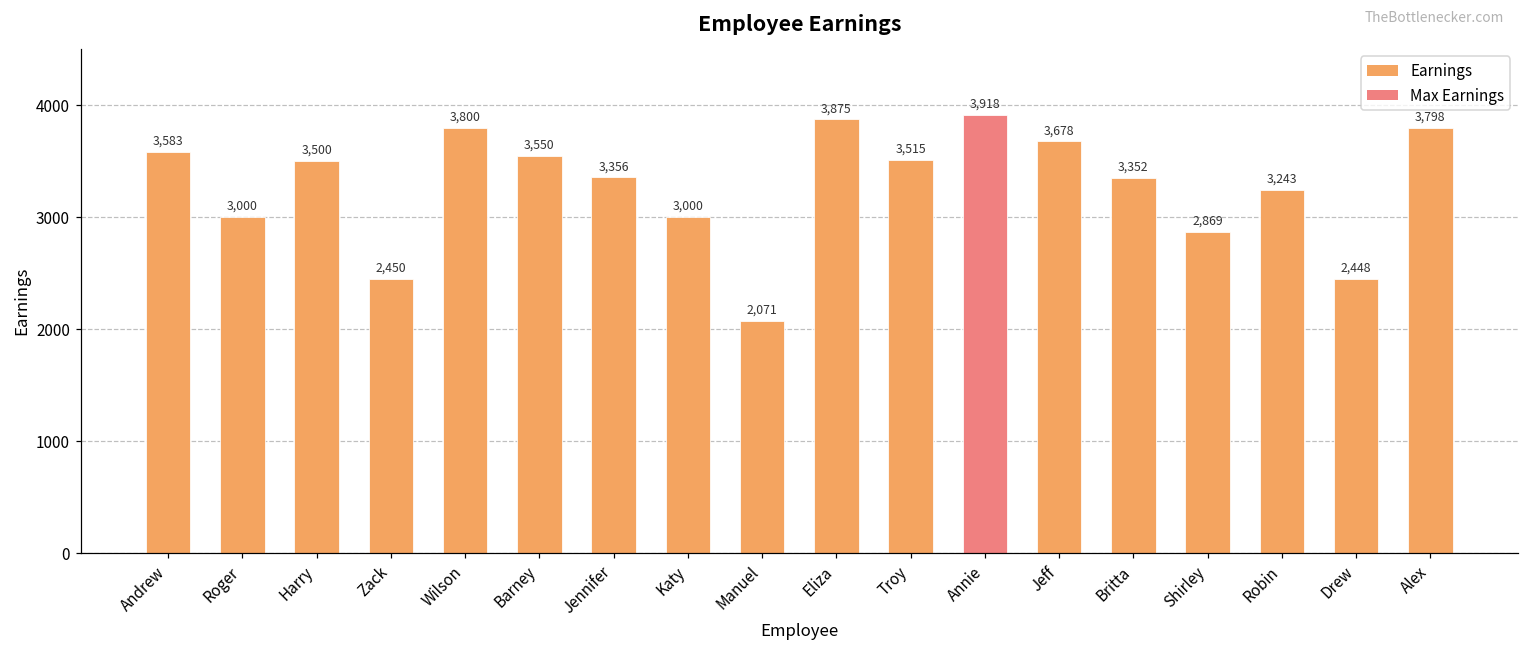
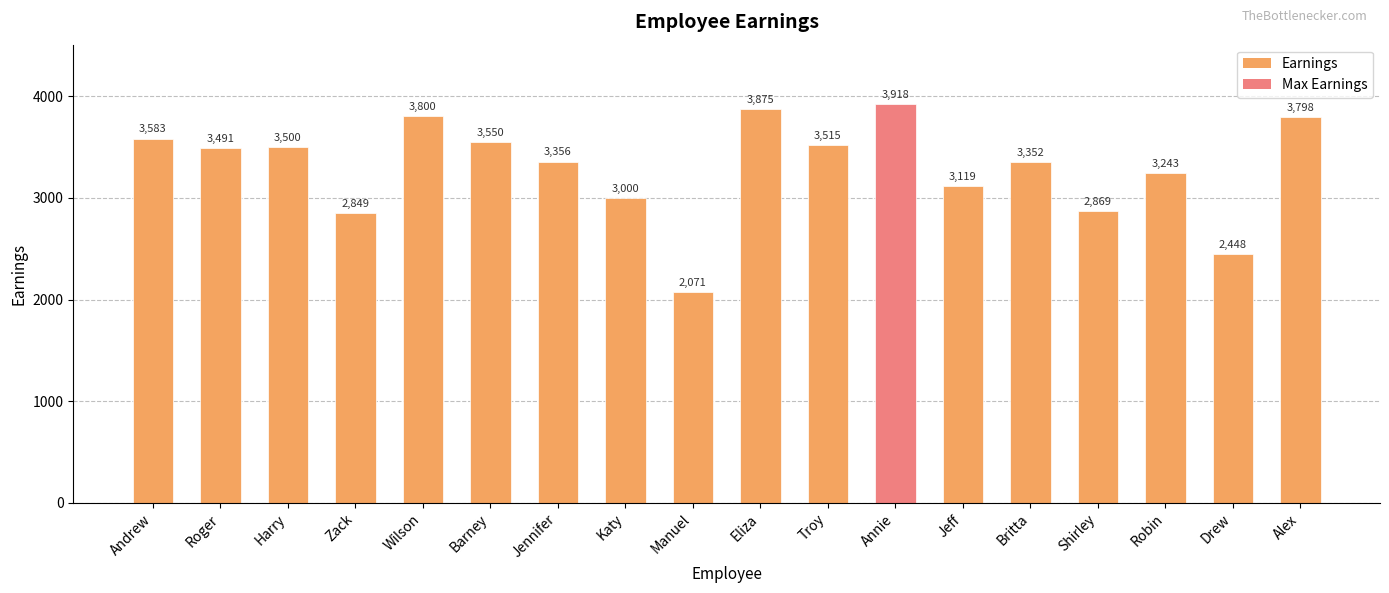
  {
    "Andrew": "3,583",
-   "Roger": "3,000",
+   "Roger": "3,491",
    "Harry": "3,500",
-   "Zack": "2,450",
+   "Zack": "2,849",
    "Wilson": "3,800",
    "Barney": "3,550",
    "Jennifer": "3,356",
    "Katy": "3,000",
    "Manuel": "2,071",
    "Eliza": "3,875",
    "Troy": "3,515",
    "Annie": "3,918",
-   "Jeff": "3,678",
+   "Jeff": "3,119",
    "Britta": "3,352",
    "Shirley": "2,869",
    "Robin": "3,243",
    "Drew": "2,448",
    "Alex": "3,798"
  }
